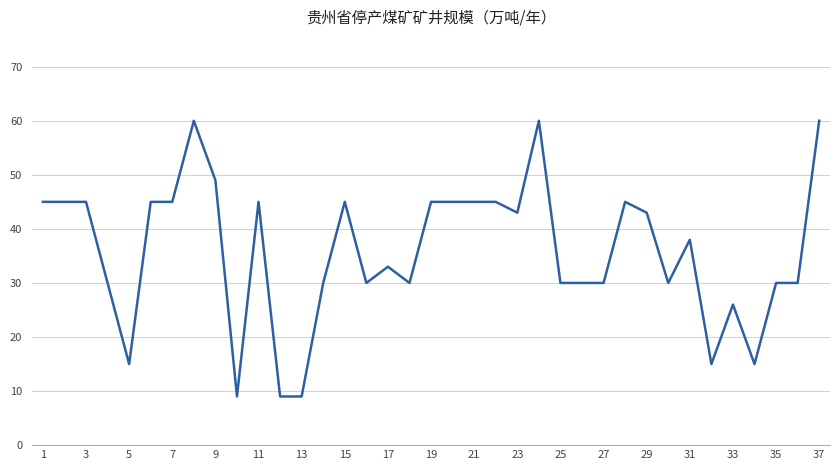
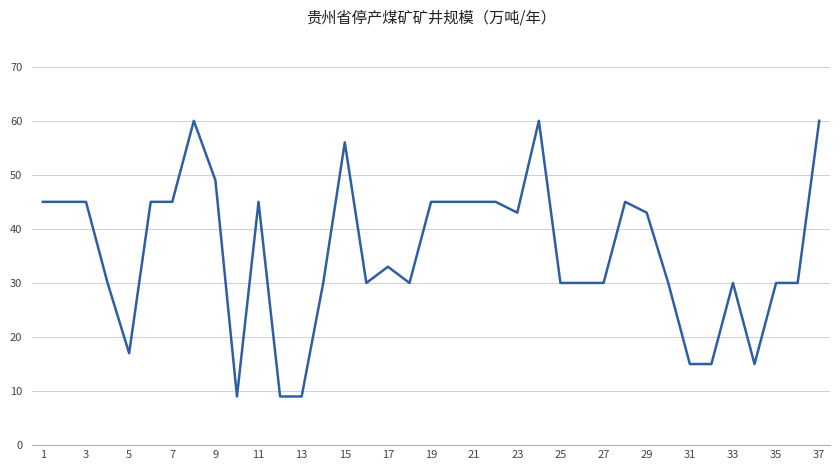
  {
    "1": 45,
    "3": 45,
-   "5": 15,
+   "5": 17,
    "7": 45,
    "9": 49,
    "11": 45,
    "13": 9,
-   "15": 45,
+   "15": 56,
    "17": 33,
    "19": 45,
    "21": 45,
    "23": 43,
    "25": 30,
    "27": 30,
    "29": 43,
-   "31": 38,
-   "33": 26,
+   "31": 15,
+   "33": 30,
    "35": 30,
    "37": 60
  }
